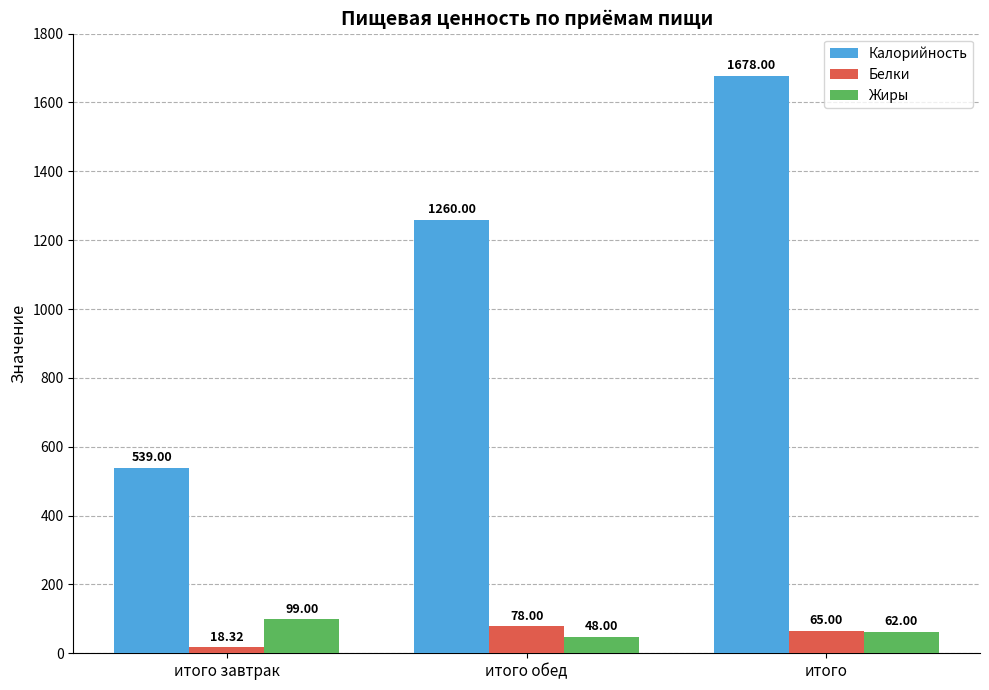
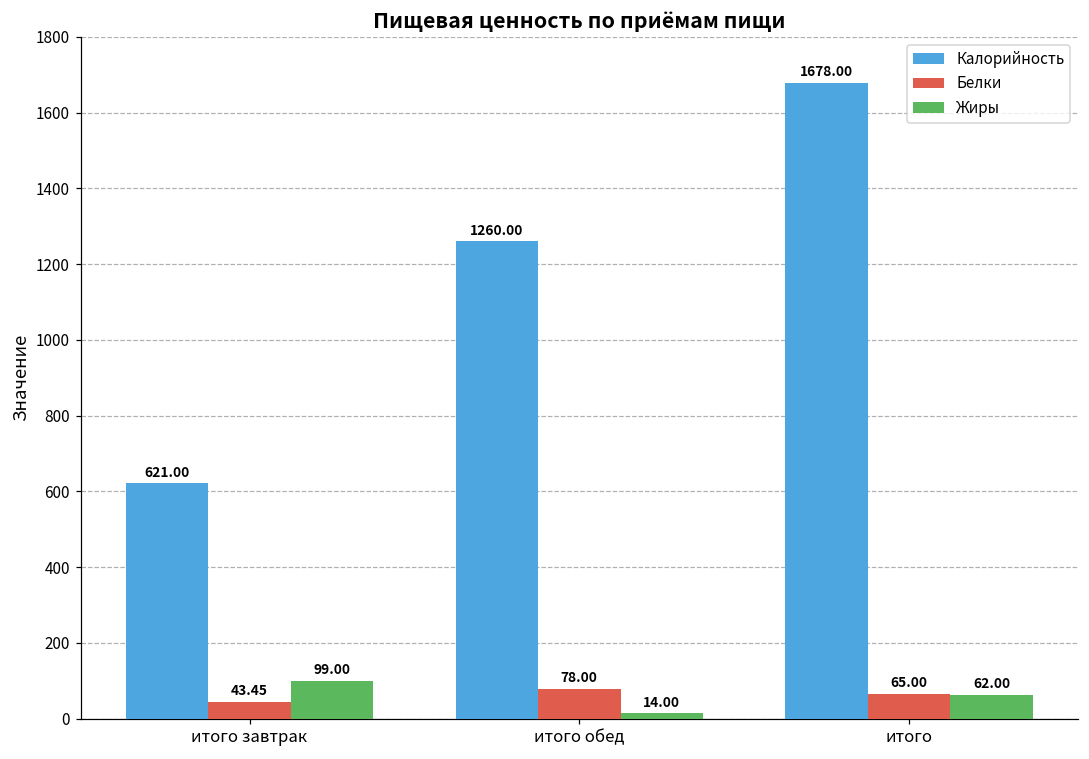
  {
    "Калорийность": {
-     "итого завтрак": 539.00,
+     "итого завтрак": 621.00,
      "итого обед": 1260.00,
      "итого": 1678.00
    },
    "Белки": {
-     "итого завтрак": 18.32,
+     "итого завтрак": 43.45,
      "итого обед": 78.00,
      "итого": 65.00
    },
    "Жиры": {
      "итого завтрак": 99.00,
-     "итого обед": 48.00,
+     "итого обед": 14.00,
      "итого": 62.00
    }
  }
